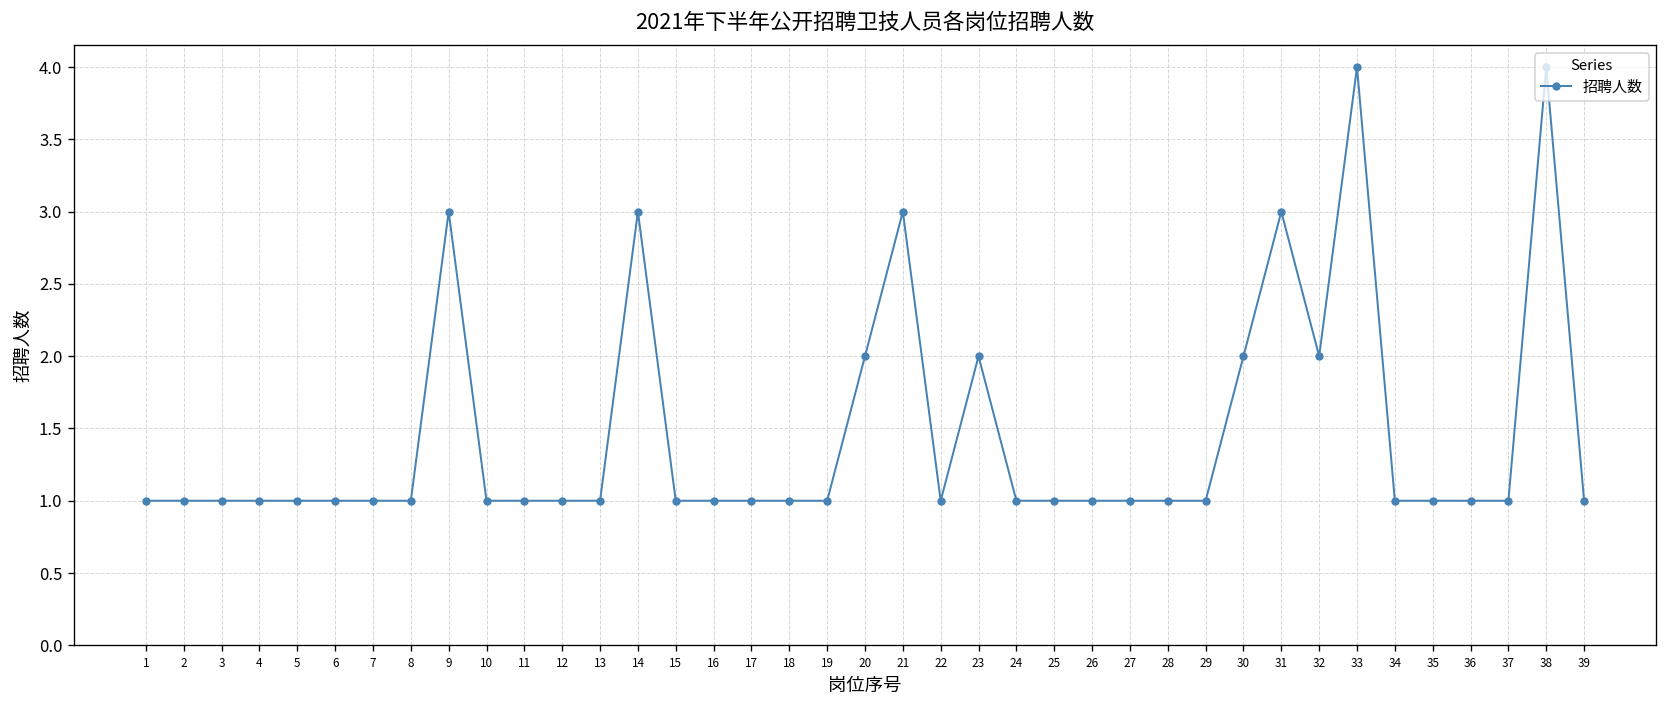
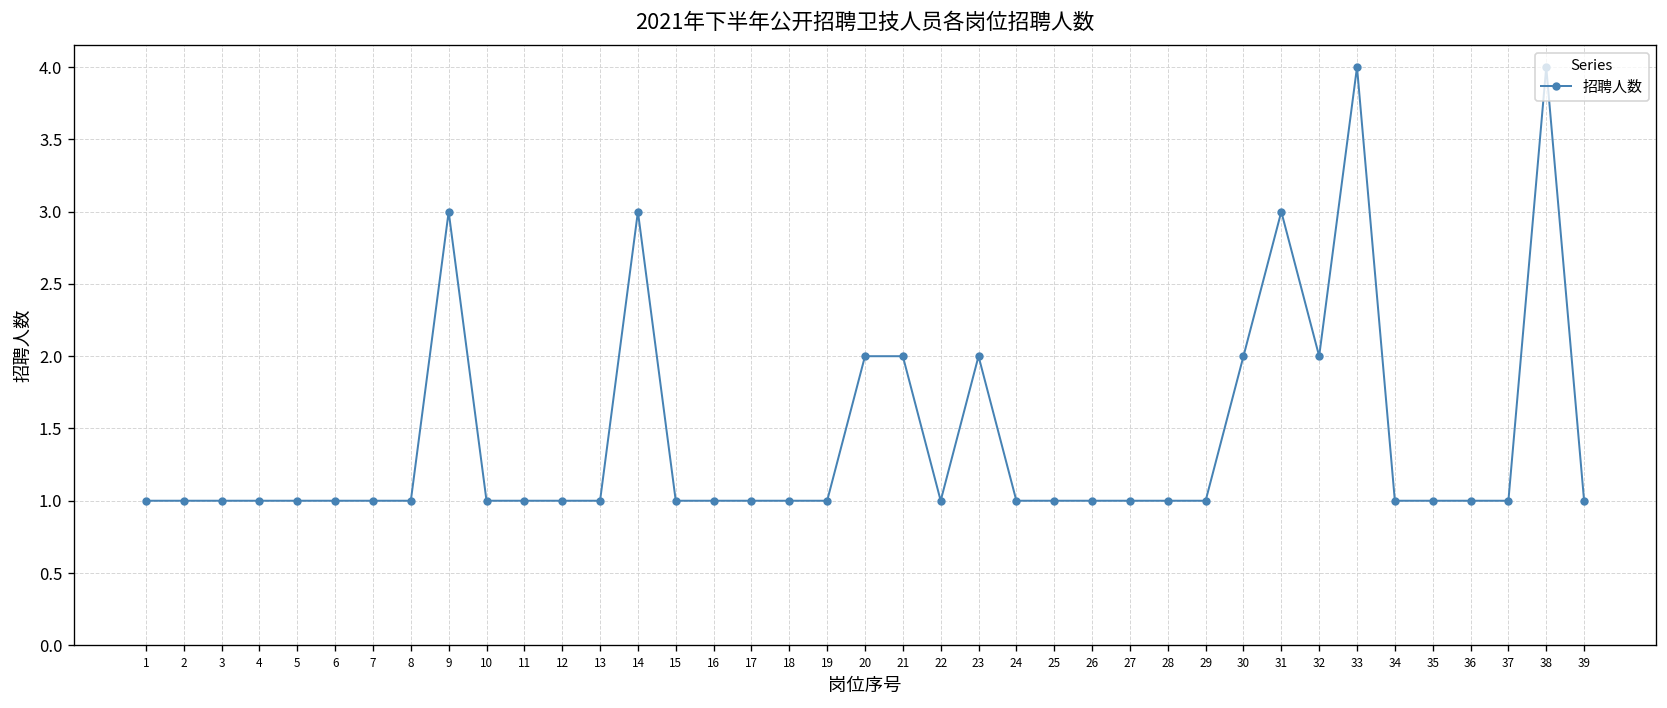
  {
    "1": 1,
    "2": 1,
    "3": 1,
    "4": 1,
    "5": 1,
    "6": 1,
    "7": 1,
    "8": 1,
    "9": 3,
    "10": 1,
    "11": 1,
    "12": 1,
    "13": 1,
    "14": 3,
    "15": 1,
    "16": 1,
    "17": 1,
    "18": 1,
    "19": 1,
    "20": 2,
-   "21": 3,
+   "21": 2,
    "22": 1,
    "23": 2,
    "24": 1,
    "25": 1,
    "26": 1,
    "27": 1,
    "28": 1,
    "29": 1,
    "30": 2,
    "31": 3,
    "32": 2,
    "33": 4,
    "34": 1,
    "35": 1,
    "36": 1,
    "37": 1,
    "39": 1
  }
